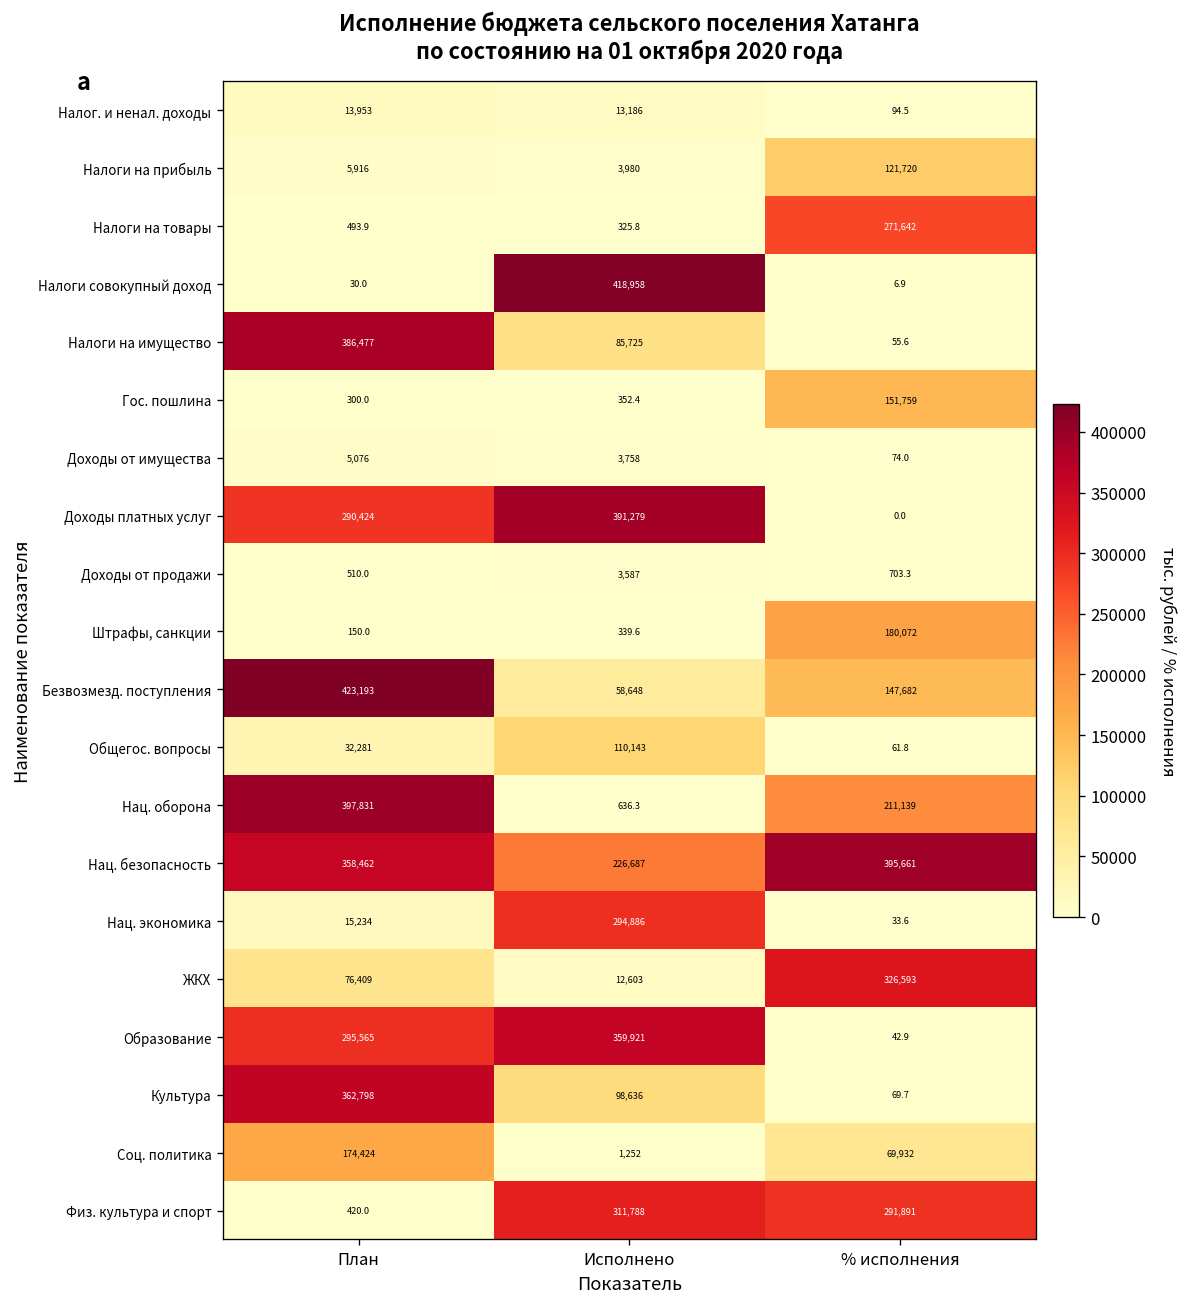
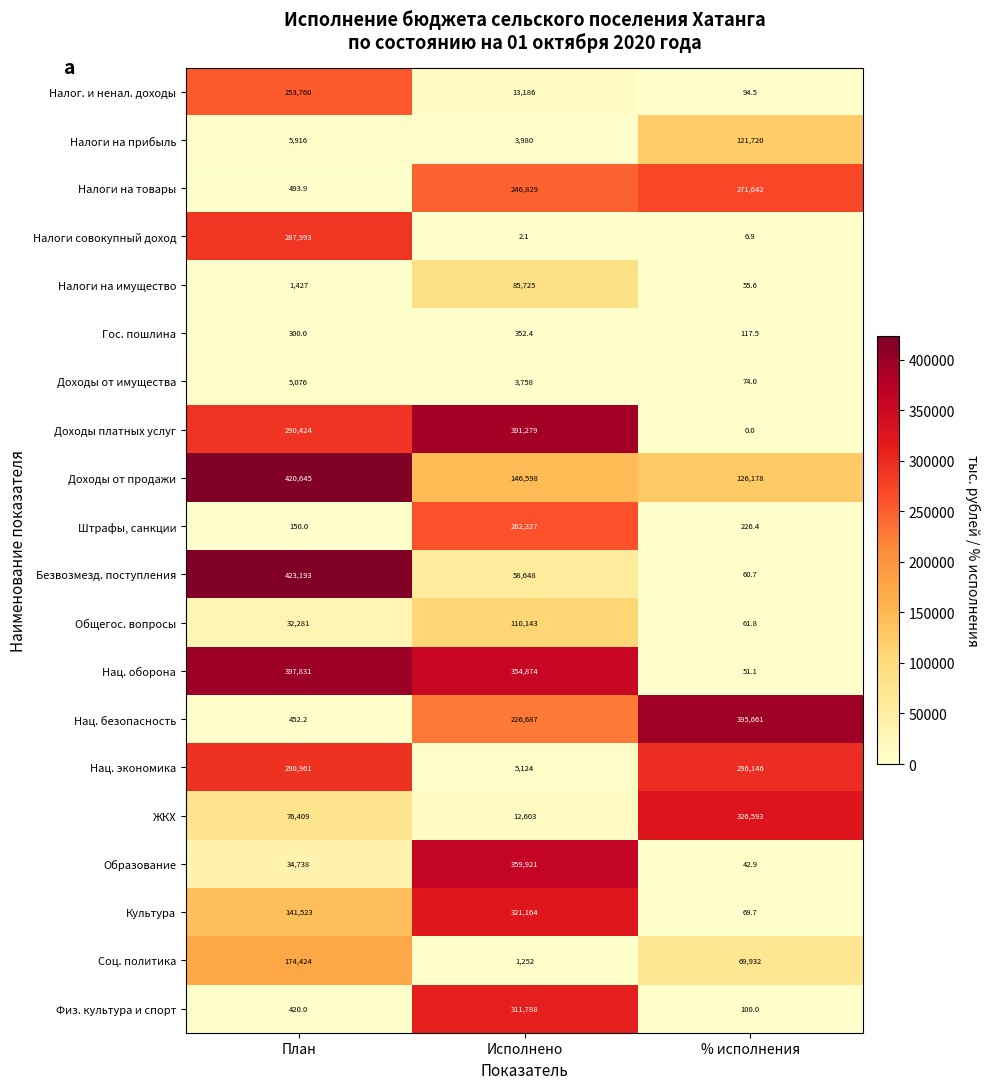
  {
    "Налог. и ненал. доходы": {
-     "План": "13,953",
+     "План": "253,760",
      "Исполнено": "13,186",
      "% исполнения": "94.5"
    },
    "Налоги на прибыль": {
      "План": "5,916",
      "Исполнено": "3,980",
      "% исполнения": "121,720"
    },
    "Налоги на товары": {
      "План": "493.9",
-     "Исполнено": "325.8",
+     "Исполнено": "246,829",
      "% исполнения": "271,642"
    },
    "Налоги совокупный доход": {
-     "План": "30.0",
-     "Исполнено": "418,958",
+     "План": "287,993",
+     "Исполнено": "2.1",
      "% исполнения": "6.9"
    },
    "Налоги на имущество": {
-     "План": "386,477",
+     "План": "1,427",
      "Исполнено": "85,725",
      "% исполнения": "55.6"
    },
    "Гос. пошлина": {
      "План": "300.0",
      "Исполнено": "352.4",
-     "% исполнения": "151,759"
+     "% исполнения": "117.5"
    },
    "Доходы от имущества": {
      "План": "5,076",
      "Исполнено": "3,758",
      "% исполнения": "74.0"
    },
    "Доходы платных услуг": {
      "План": "290,424",
      "Исполнено": "391,279",
      "% исполнения": "0.0"
    },
    "Доходы от продажи": {
-     "План": "510.0",
-     "Исполнено": "3,587",
-     "% исполнения": "703.3"
+     "План": "420,645",
+     "Исполнено": "146,598",
+     "% исполнения": "126,178"
    },
    "Штрафы, санкции": {
      "План": "150.0",
-     "Исполнено": "339.6",
-     "% исполнения": "180,072"
+     "Исполнено": "262,327",
+     "% исполнения": "226.4"
    },
    "Безвозмезд. поступления": {
      "План": "423,193",
      "Исполнено": "58,648",
-     "% исполнения": "147,682"
+     "% исполнения": "60.7"
    },
    "Общегос. вопросы": {
      "План": "32,281",
      "Исполнено": "110,143",
      "% исполнения": "61.8"
    },
    "Нац. оборона": {
      "План": "397,831",
-     "Исполнено": "636.3",
-     "% исполнения": "211,139"
+     "Исполнено": "354,874",
+     "% исполнения": "51.1"
    },
    "Нац. безопасность": {
-     "План": "358,462",
+     "План": "452.2",
      "Исполнено": "226,687",
      "% исполнения": "395,661"
    },
    "Нац. экономика": {
-     "План": "15,234",
-     "Исполнено": "294,886",
-     "% исполнения": "33.6"
+     "План": "290,961",
+     "Исполнено": "5,124",
+     "% исполнения": "296,146"
    },
    "ЖКХ": {
      "План": "76,409",
      "Исполнено": "12,603",
      "% исполнения": "326,593"
    },
    "Образование": {
-     "План": "295,565",
+     "План": "34,738",
      "Исполнено": "359,921",
      "% исполнения": "42.9"
    },
    "Культура": {
-     "План": "362,798",
-     "Исполнено": "98,636",
+     "План": "141,523",
+     "Исполнено": "321,164",
      "% исполнения": "69.7"
    },
    "Соц. политика": {
      "План": "174,424",
      "Исполнено": "1,252",
      "% исполнения": "69,932"
    },
    "Физ. культура и спорт": {
      "План": "420.0",
      "Исполнено": "311,788",
-     "% исполнения": "291,891"
+     "% исполнения": "100.0"
    }
  }
